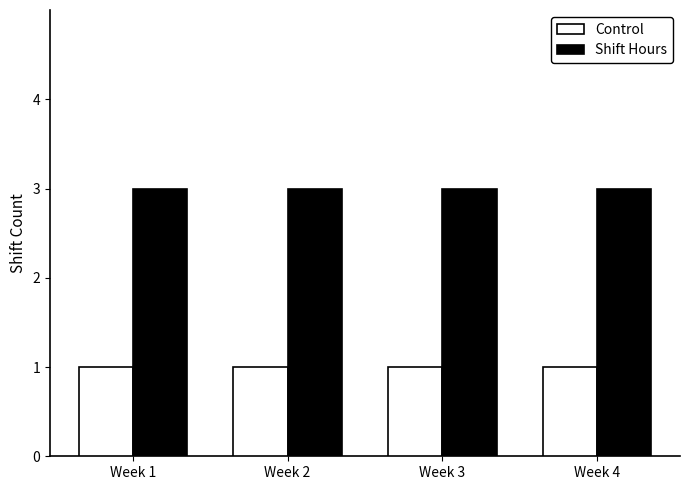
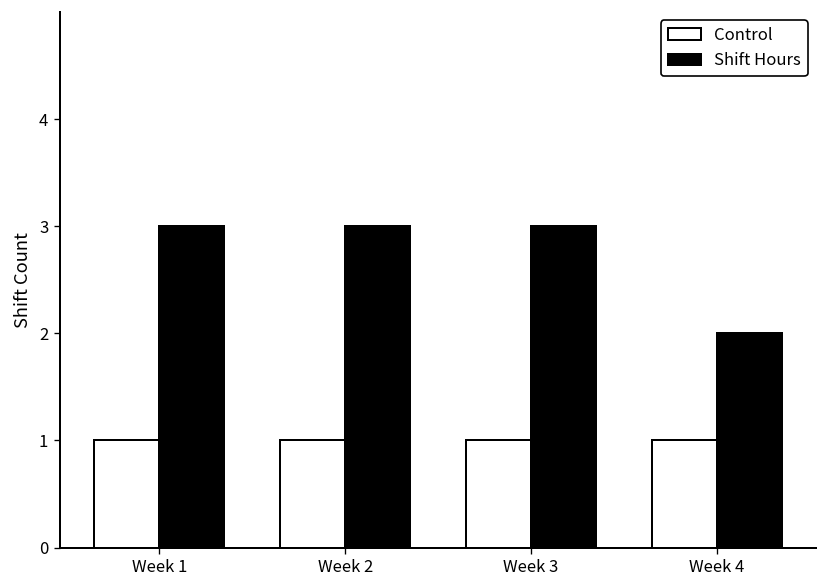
  {
    "Control": {
      "Week 1": 1,
      "Week 2": 1,
      "Week 3": 1,
      "Week 4": 1
    },
    "Shift Hours": {
      "Week 1": 3,
      "Week 2": 3,
      "Week 3": 3,
-     "Week 4": 3
+     "Week 4": 2
    }
  }
